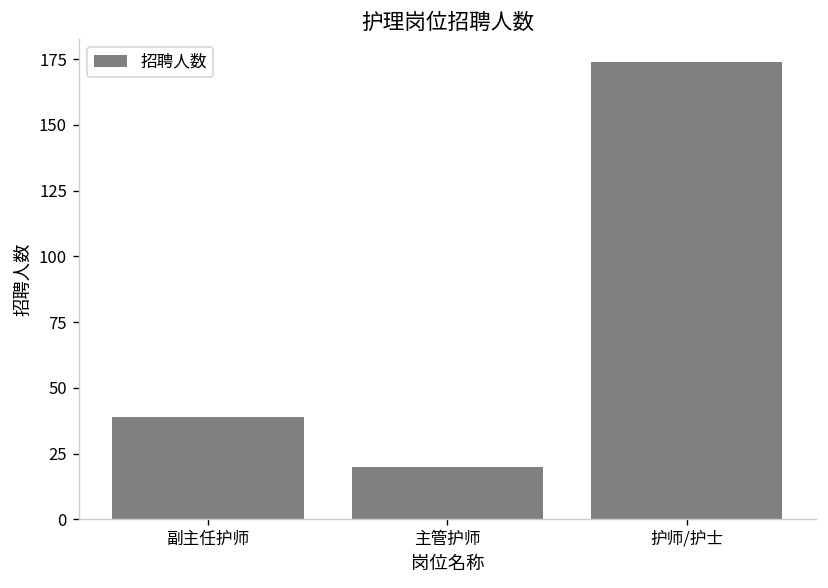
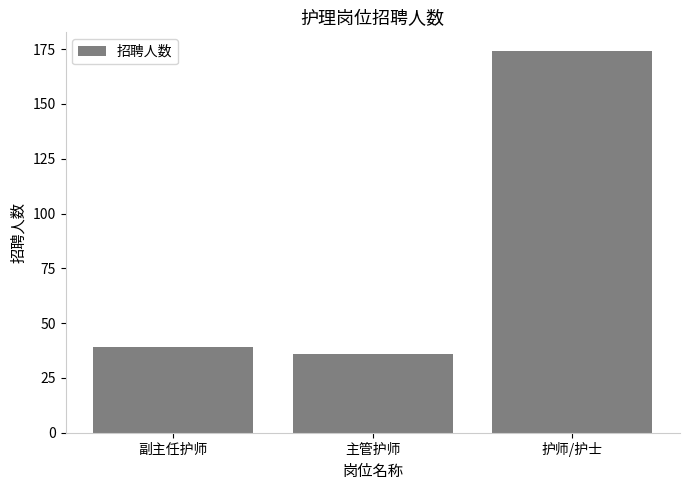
  {
    "副主任护师": 39,
-   "主管护师": 20,
+   "主管护师": 36,
    "护师/护士": 174
  }
